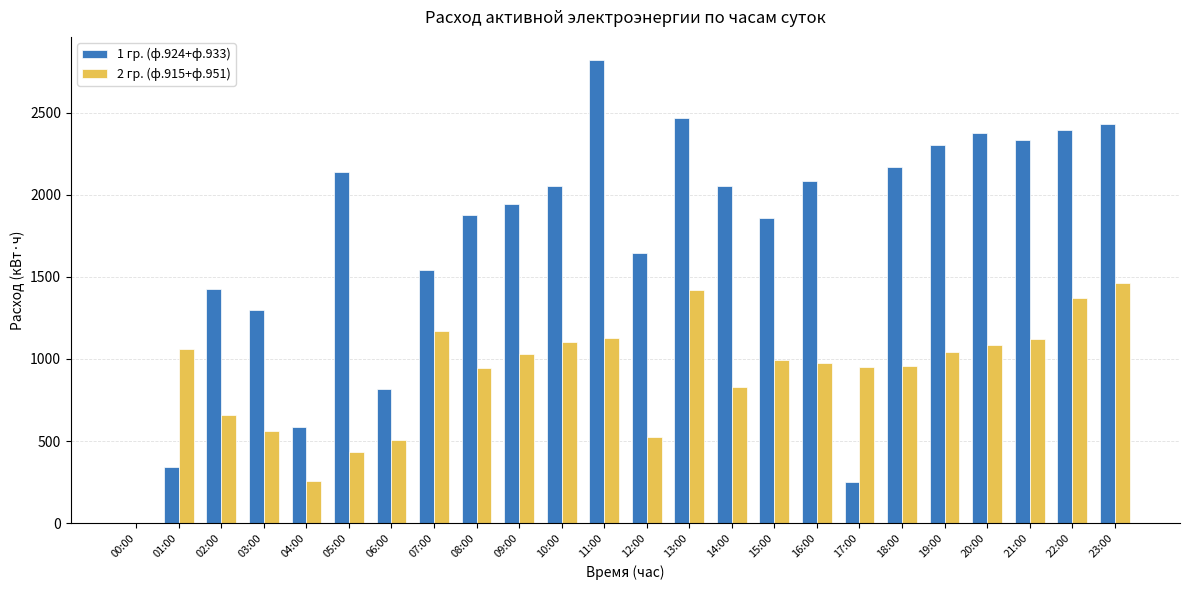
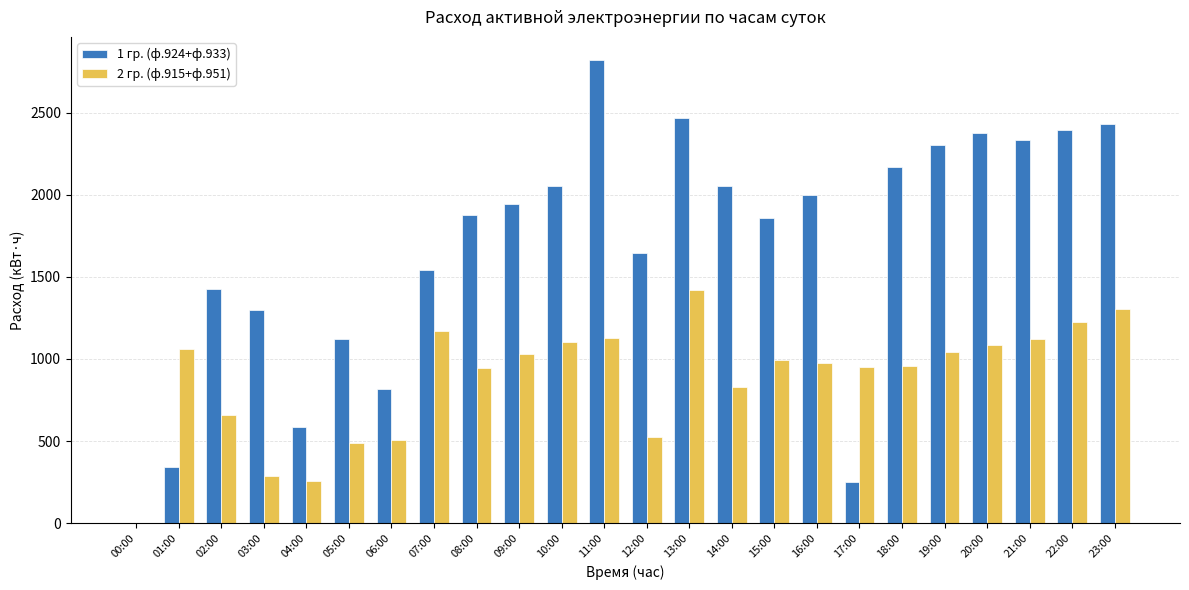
  {
    "1 гр. (ф.924+ф.933)": {
      "00:00": 0,
      "01:00": 340,
      "02:00": 1430,
      "03:00": 1300,
      "04:00": 590,
-     "05:00": 2140,
+     "05:00": 1120,
      "06:00": 820,
      "07:00": 1540,
      "08:00": 1880,
      "09:00": 1940,
      "10:00": 2050,
      "11:00": 2820,
      "12:00": 1640,
      "13:00": 2470,
      "14:00": 2050,
      "15:00": 1860,
-     "16:00": 2080,
+     "16:00": 2000,
      "17:00": 250,
      "18:00": 2170,
      "19:00": 2300,
      "20:00": 2380,
      "21:00": 2340,
      "22:00": 2400,
      "23:00": 2430
    },
    "2 гр. (ф.915+ф.951)": {
      "00:00": 0,
      "01:00": 1060,
      "02:00": 660,
-     "03:00": 560,
+     "03:00": 290,
      "04:00": 260,
-     "05:00": 430,
+     "05:00": 490,
      "06:00": 500,
      "07:00": 1170,
      "08:00": 940,
      "09:00": 1030,
      "10:00": 1100,
      "11:00": 1130,
      "12:00": 520,
      "13:00": 1420,
      "14:00": 830,
      "15:00": 1000,
      "16:00": 980,
      "17:00": 950,
      "18:00": 960,
      "19:00": 1040,
      "20:00": 1090,
      "21:00": 1120,
-     "22:00": 1370,
-     "23:00": 1460
+     "22:00": 1220,
+     "23:00": 1300
    }
  }
